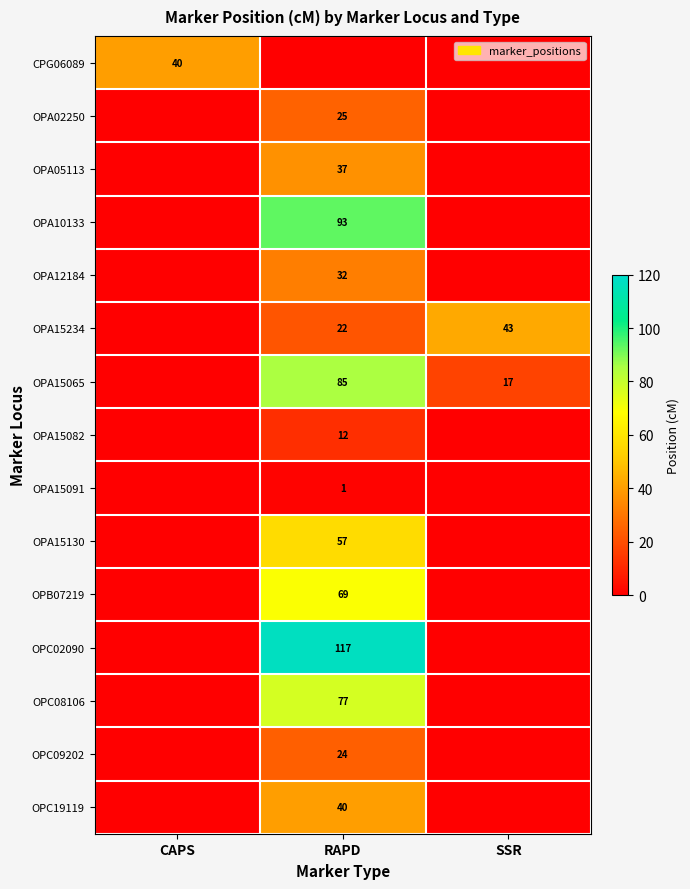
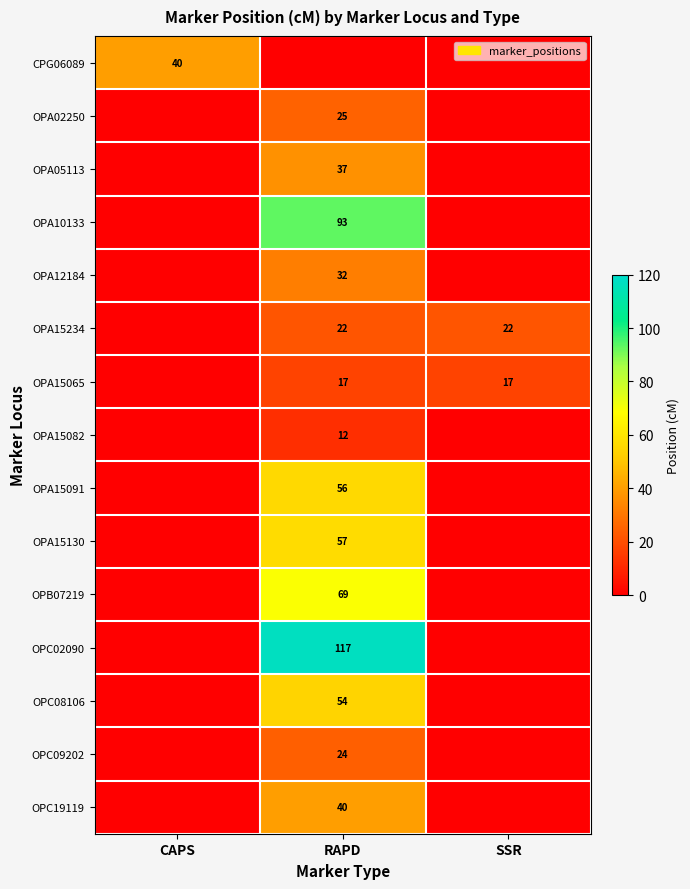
  {
    "CPG06089": {
      "CAPS": 40
    },
    "OPA02250": {
      "RAPD": 25
    },
    "OPA05113": {
      "RAPD": 37
    },
    "OPA10133": {
      "RAPD": 93
    },
    "OPA12184": {
      "RAPD": 32
    },
    "OPA15234": {
      "RAPD": 22,
-     "SSR": 43
+     "SSR": 22
    },
    "OPA15065": {
-     "RAPD": 85,
+     "RAPD": 17,
      "SSR": 17
    },
    "OPA15082": {
      "RAPD": 12
    },
    "OPA15091": {
-     "RAPD": 1
+     "RAPD": 56
    },
    "OPA15130": {
      "RAPD": 57
    },
    "OPB07219": {
      "RAPD": 69
    },
    "OPC02090": {
      "RAPD": 117
    },
    "OPC08106": {
-     "RAPD": 77
+     "RAPD": 54
    },
    "OPC09202": {
      "RAPD": 24
    },
    "OPC19119": {
      "RAPD": 40
    }
  }
